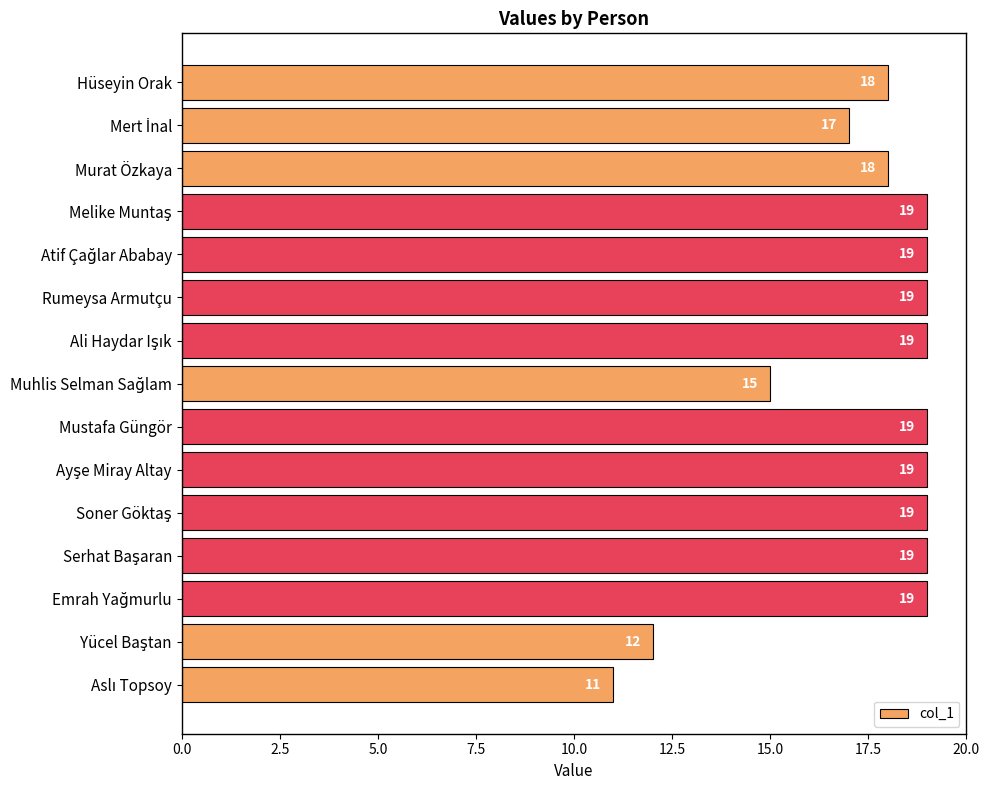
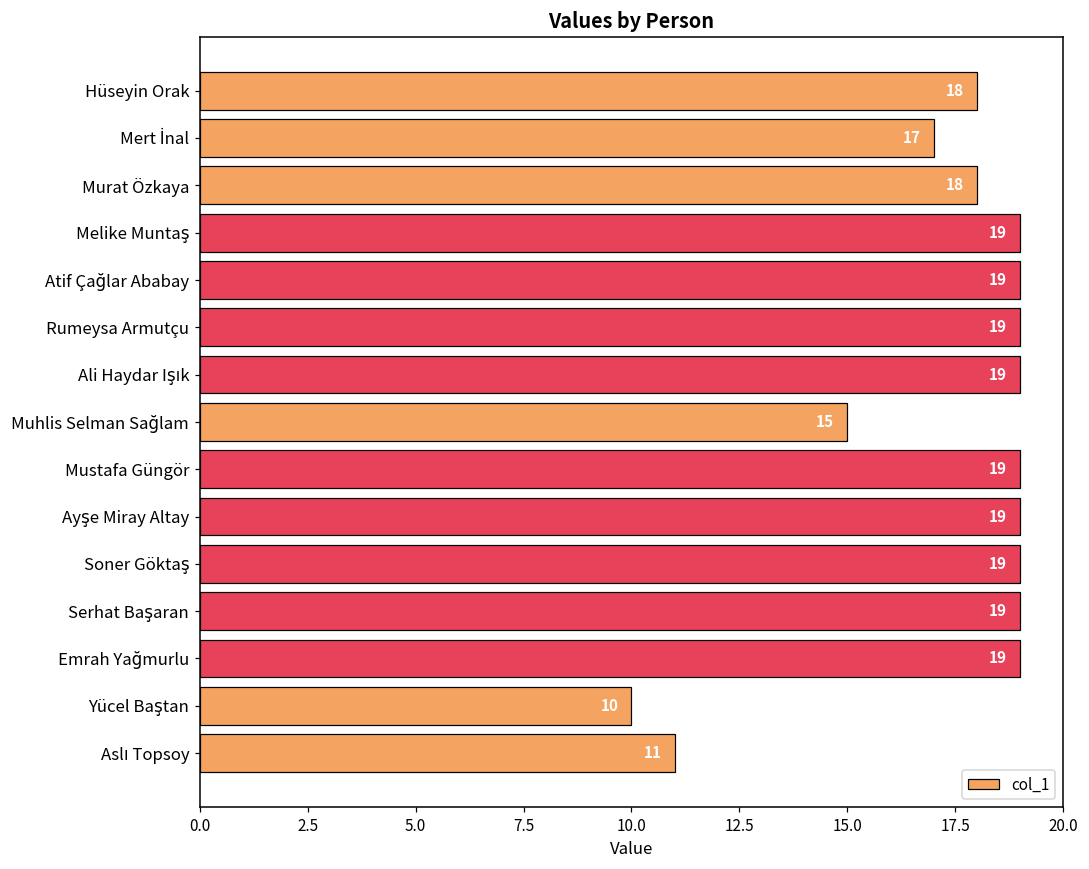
  {
    "Hüseyin Orak": 18,
    "Mert İnal": 17,
    "Murat Özkaya": 18,
    "Melike Muntaş": 19,
    "Atif Çağlar Ababay": 19,
    "Rumeysa Armutçu": 19,
    "Ali Haydar Işık": 19,
    "Muhlis Selman Sağlam": 15,
    "Mustafa Güngör": 19,
    "Ayşe Miray Altay": 19,
    "Soner Göktaş": 19,
    "Serhat Başaran": 19,
    "Emrah Yağmurlu": 19,
-   "Yücel Baştan": 12,
+   "Yücel Baştan": 10,
    "Aslı Topsoy": 11
  }
